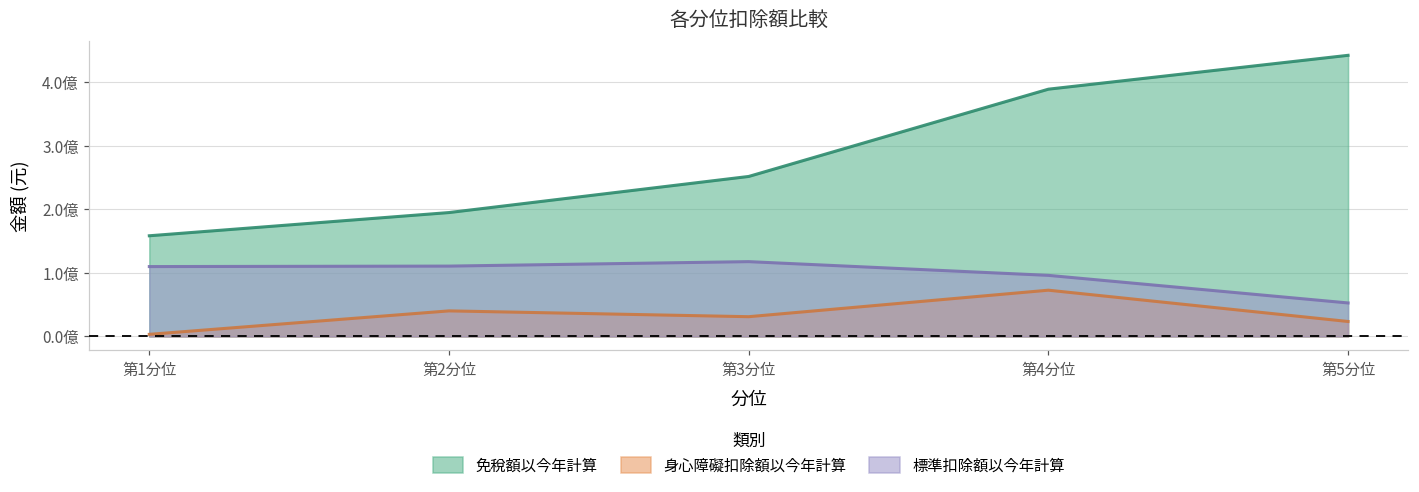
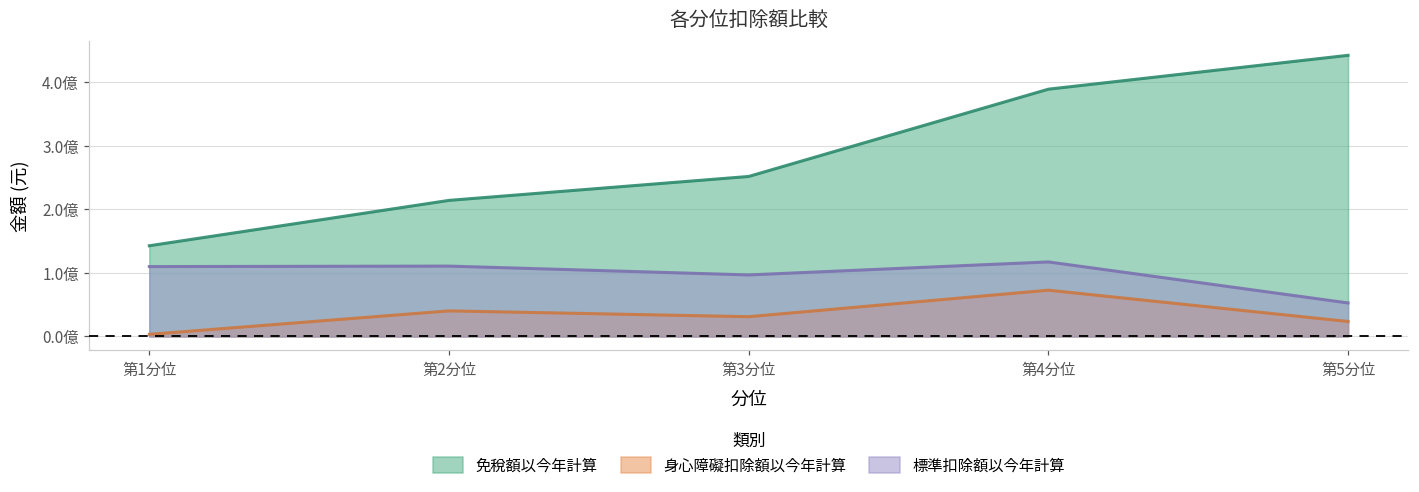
  {
    "免稅額以今年計算": {
-     "第1分位": "1.6億",
-     "第2分位": "1.9億",
+     "第1分位": "1.4億",
+     "第2分位": "2.1億",
      "第3分位": "2.5億",
      "第4分位": "3.9億",
      "第5分位": "4.4億"
    },
    "身心障礙扣除額以今年計算": {
      "第1分位": "0.0億",
      "第2分位": "0.4億",
      "第3分位": "0.3億",
      "第4分位": "0.7億",
      "第5分位": "0.2億"
    },
    "標準扣除額以今年計算": {
      "第1分位": "1.1億",
      "第2分位": "1.1億",
-     "第3分位": "1.2億",
-     "第4分位": "1.0億",
+     "第3分位": "1.0億",
+     "第4分位": "1.2億",
      "第5分位": "0.5億"
    }
  }
